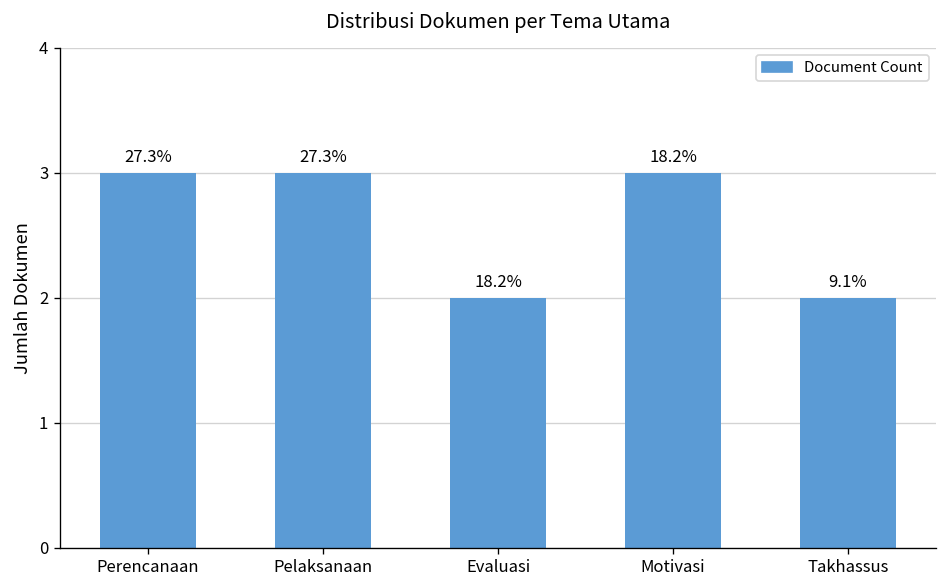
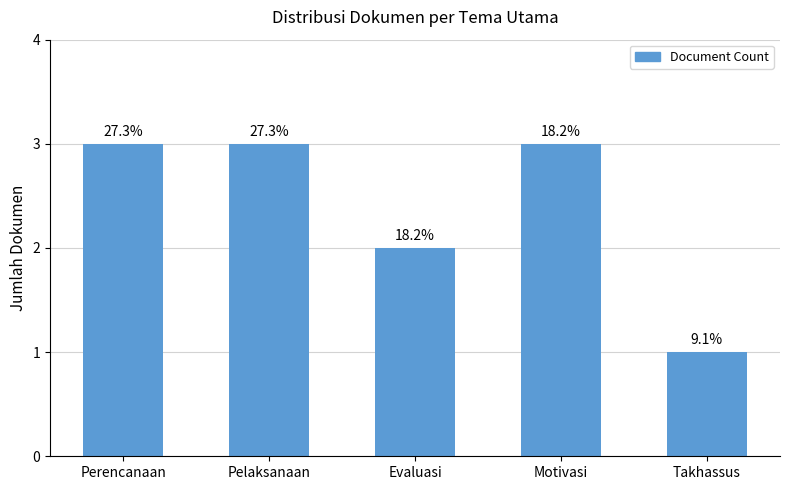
  {
-   "Takhassus": 2
+   "Takhassus": 1
  }
